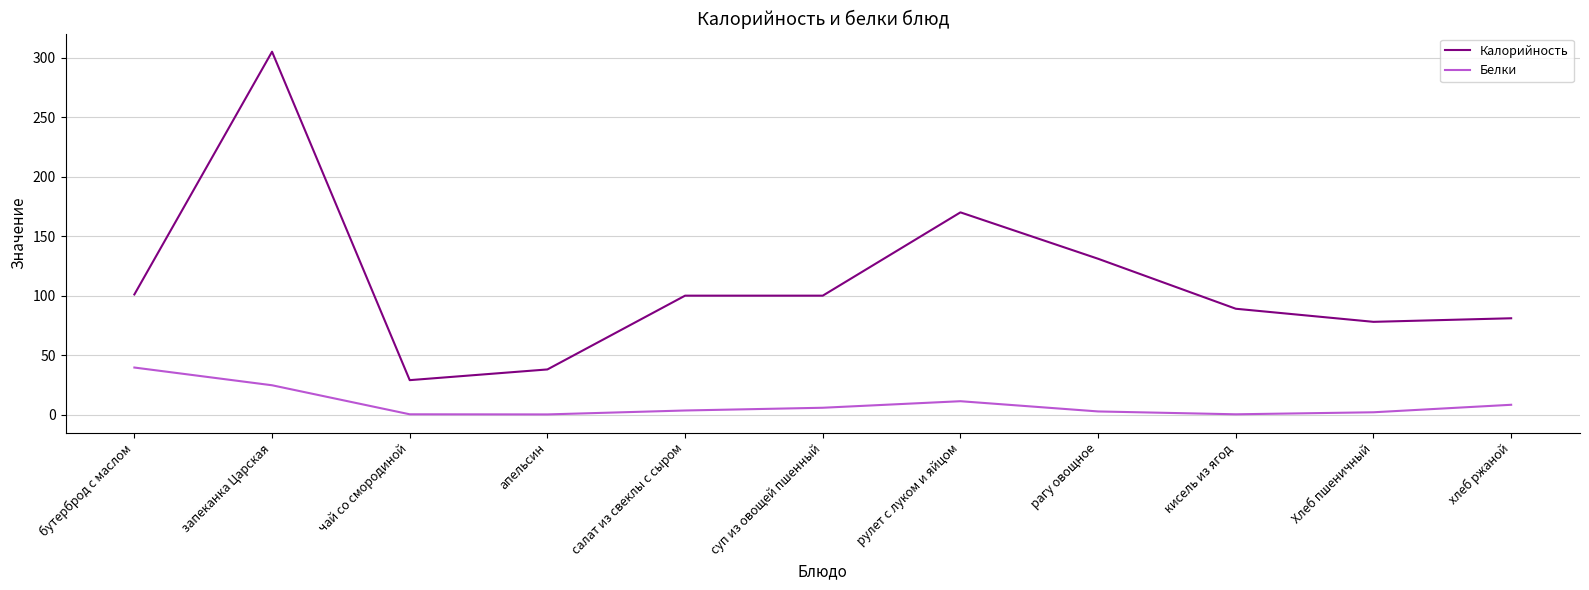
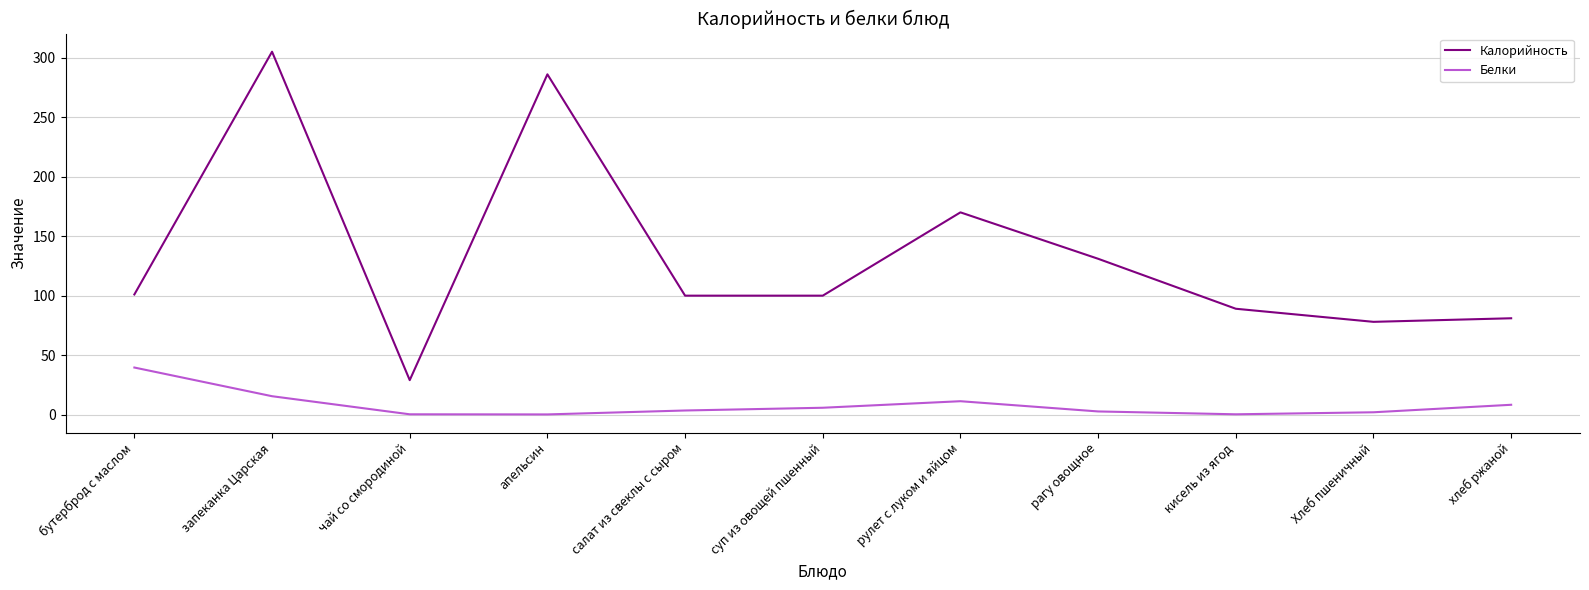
  {
    "Калорийность": {
      "бутерброд с маслом": 101,
      "запеканка Царская": 305,
      "чай со смородиной": 29,
-     "апельсин": 38,
+     "апельсин": 286,
      "салат из свеклы с сыром": 100,
      "суп из овощей пшенный": 100,
      "рулет с луком и яйцом": 170,
      "рагу овощное": 131,
      "кисель из ягод": 89,
      "Хлеб пшеничный": 78,
      "хлеб ржаной": 81
    },
    "Белки": {
      "бутерброд с маслом": 40,
-     "запеканка Царская": 25,
+     "запеканка Царская": 16,
      "чай со смородиной": 0,
      "апельсин": 0,
      "салат из свеклы с сыром": 4,
      "суп из овощей пшенный": 6,
      "рулет с луком и яйцом": 11,
      "рагу овощное": 3,
      "кисель из ягод": 0,
      "Хлеб пшеничный": 2,
      "хлеб ржаной": 8
    }
  }
